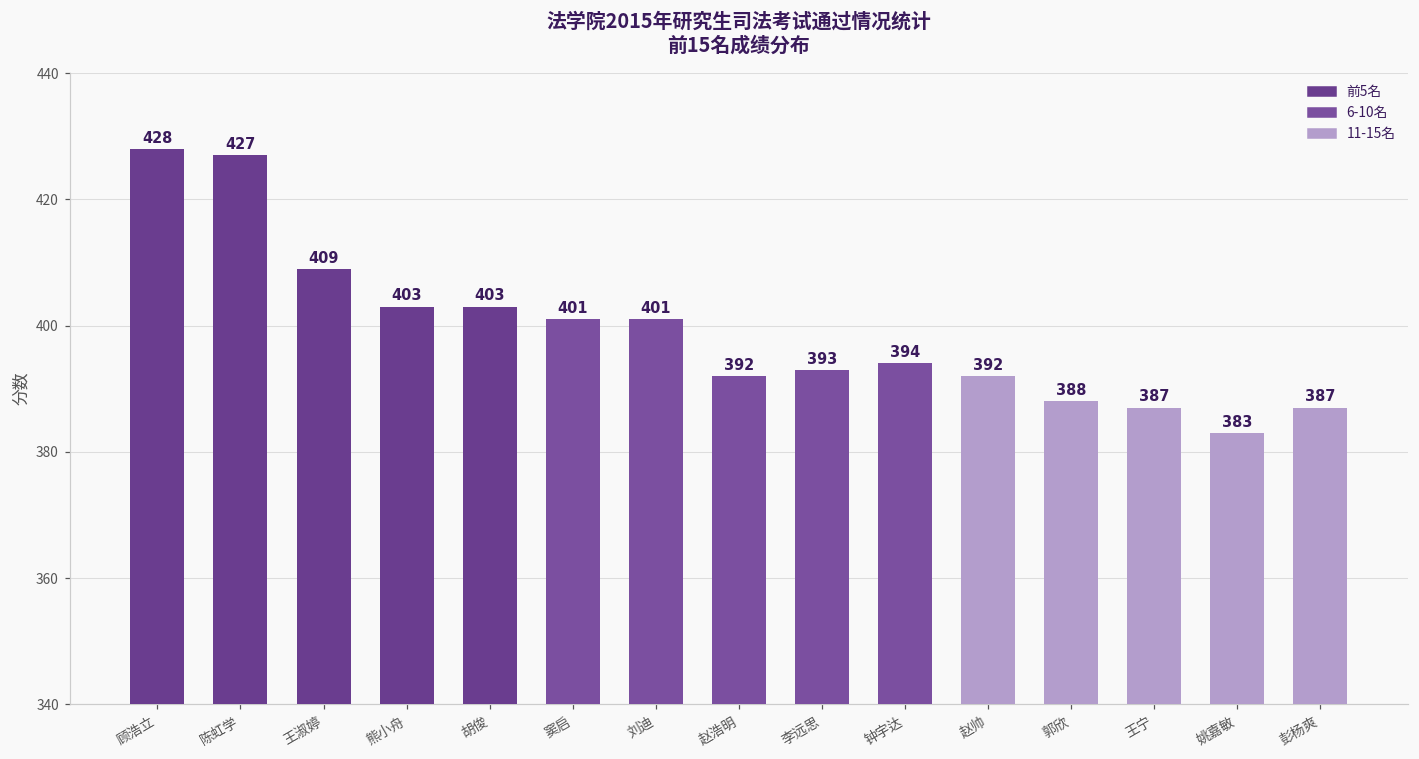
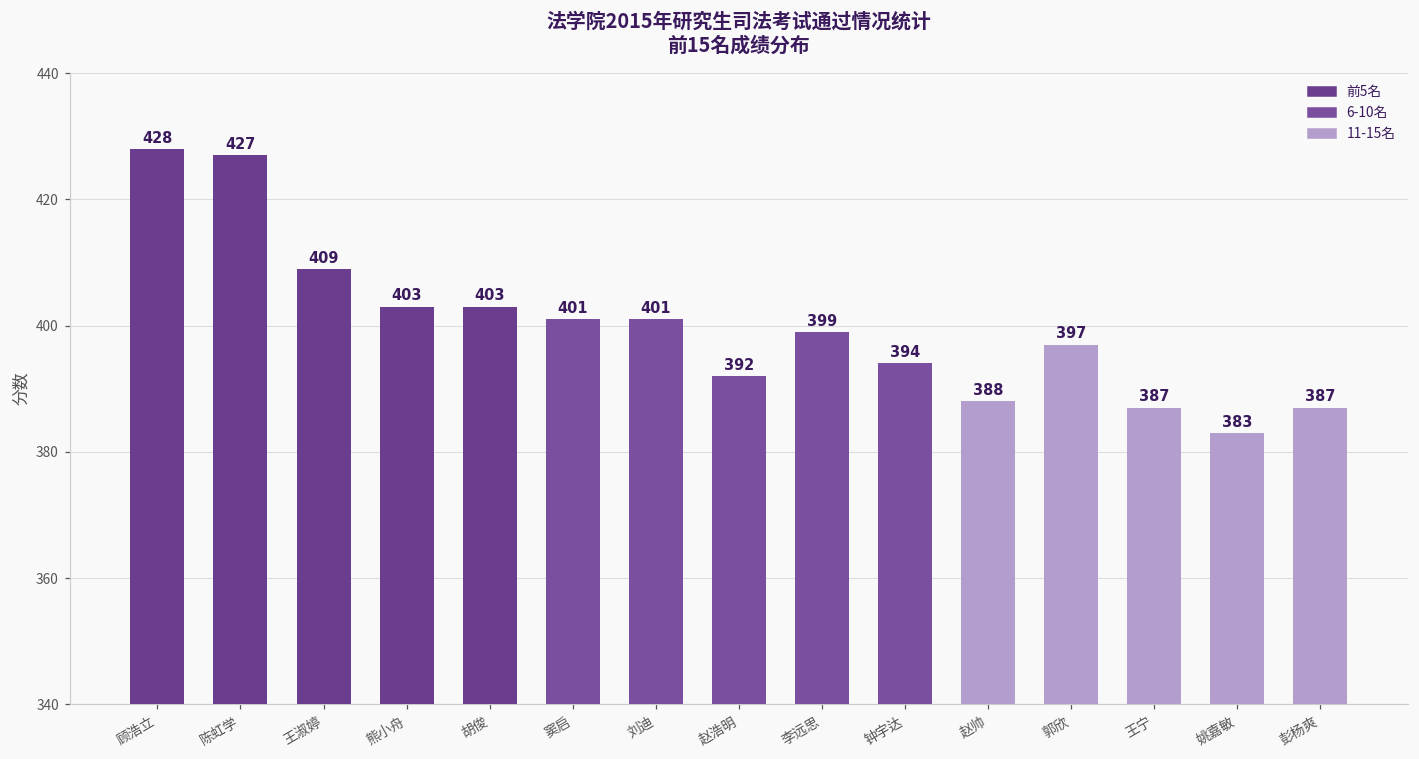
  {
    "顾浩立": 428,
    "陈虹学": 427,
    "王淑婷": 409,
    "熊小舟": 403,
    "胡俊": 403,
    "窦启": 401,
    "刘迪": 401,
    "赵浩明": 392,
-   "李远思": 393,
+   "李远思": 399,
    "钟宇达": 394,
-   "赵帅": 392,
-   "郭欣": 388,
+   "赵帅": 388,
+   "郭欣": 397,
    "王宁": 387,
    "姚嘉敏": 383,
    "彭杨爽": 387
  }
